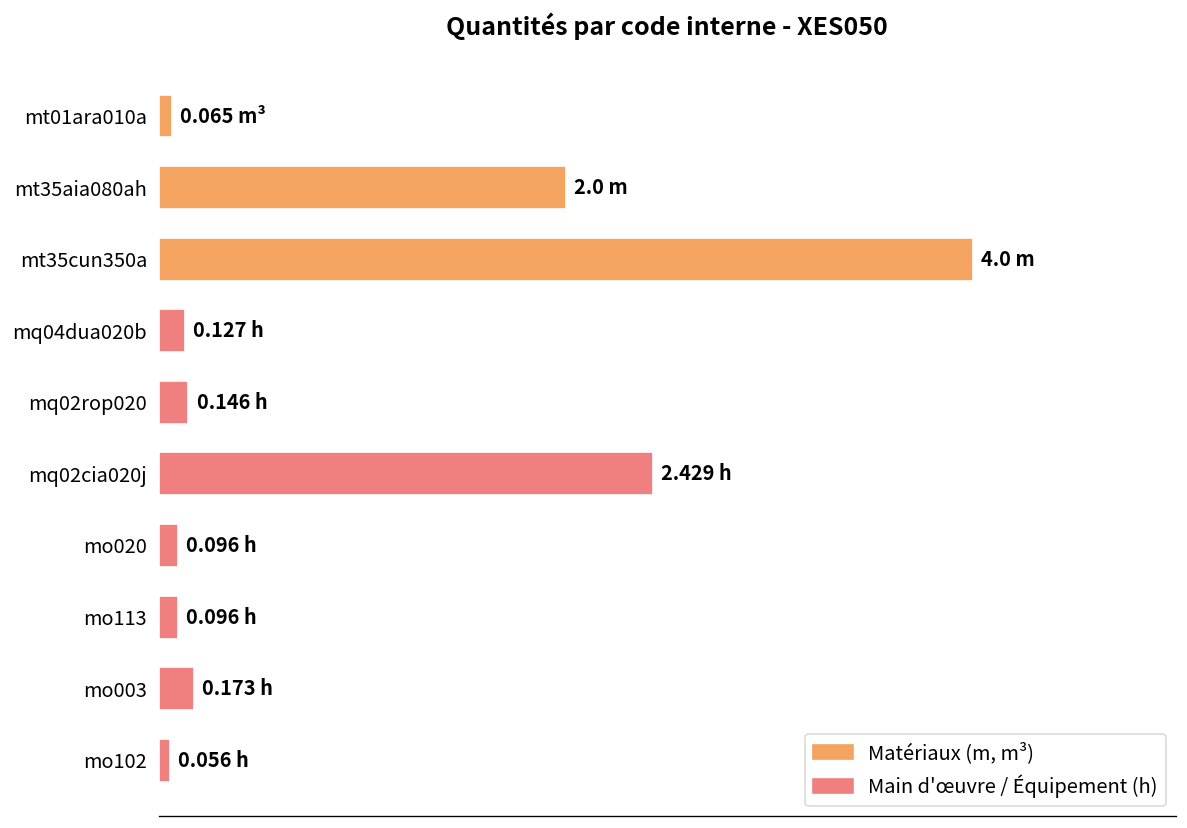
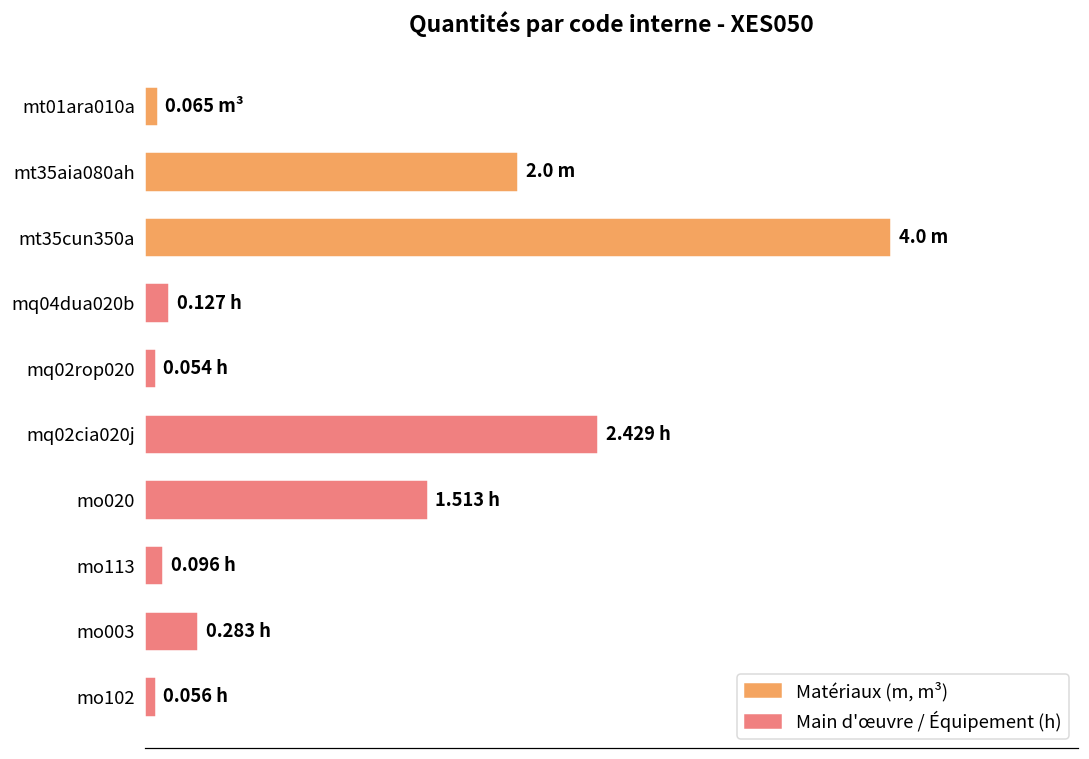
  {
    "mt01ara010a": 0.065,
    "mt35aia080ah": 2.0,
    "mt35cun350a": 4.0,
    "mq04dua020b": 0.127,
-   "mq02rop020": 0.146,
+   "mq02rop020": 0.054,
    "mq02cia020j": 2.429,
-   "mo020": 0.096,
+   "mo020": 1.513,
    "mo113": 0.096,
-   "mo003": 0.173,
+   "mo003": 0.283,
    "mo102": 0.056
  }
